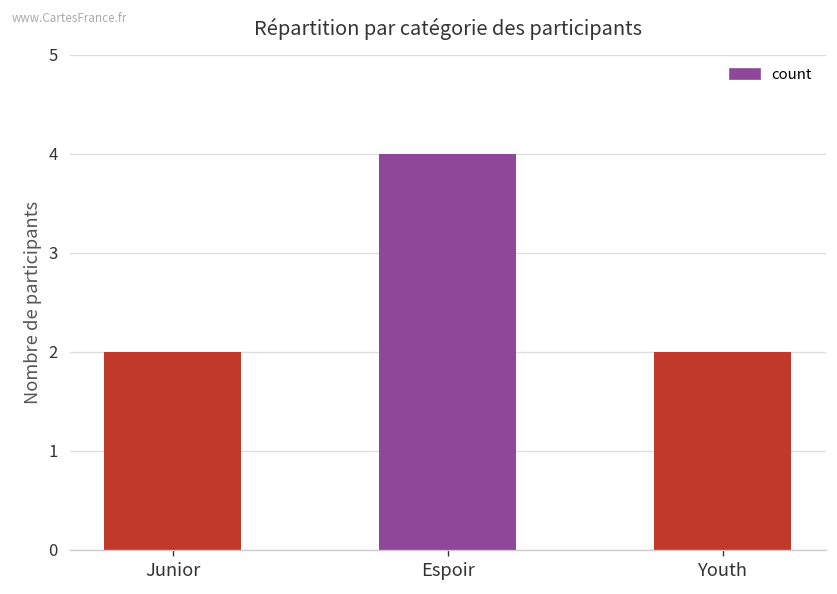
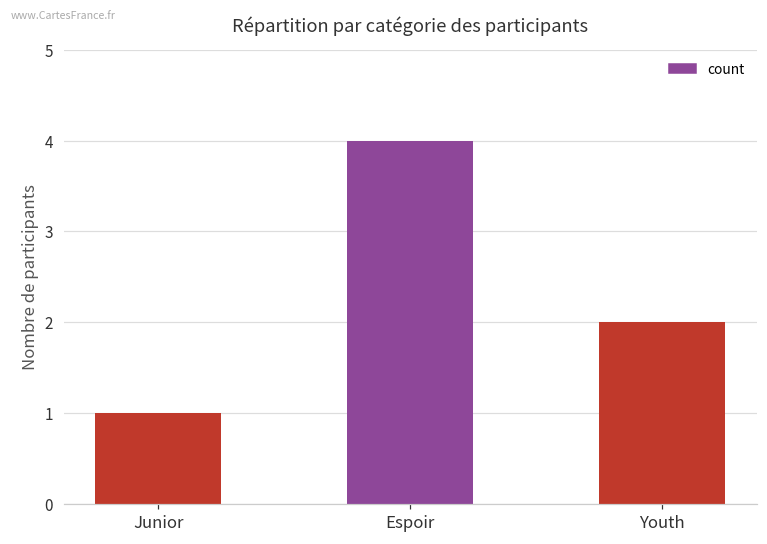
  {
-   "Junior": 2,
+   "Junior": 1,
    "Espoir": 4,
    "Youth": 2
  }
